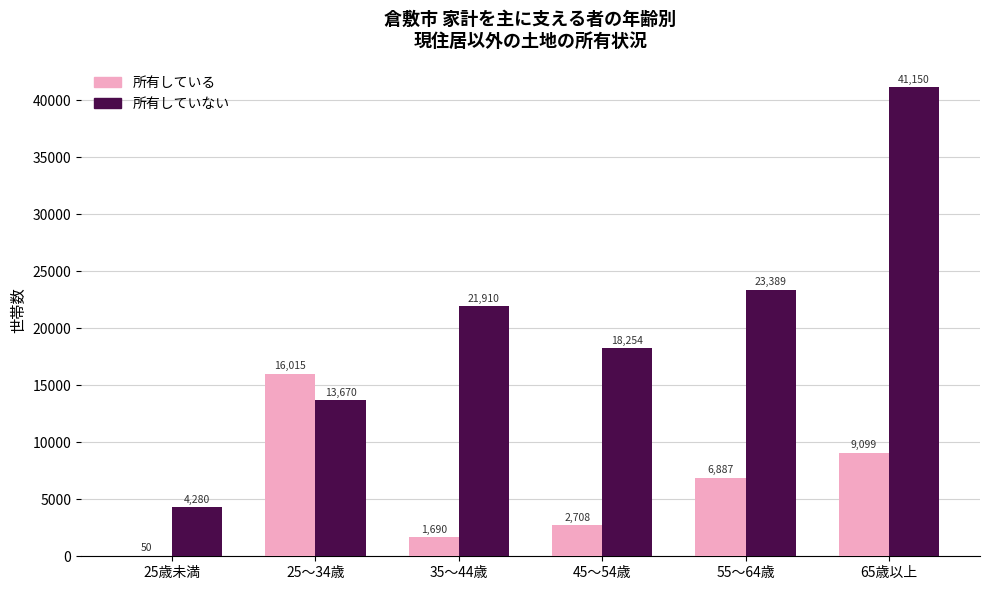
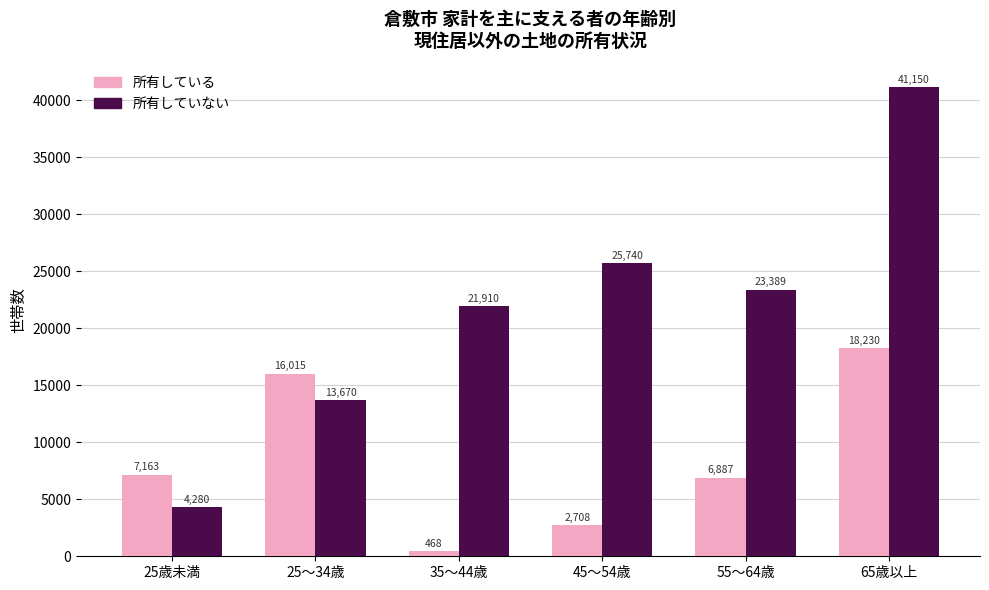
  {
    "所有している": {
-     "25歳未満": "50",
+     "25歳未満": "7,163",
      "25～34歳": "16,015",
-     "35～44歳": "1,690",
+     "35～44歳": "468",
      "45～54歳": "2,708",
      "55～64歳": "6,887",
-     "65歳以上": "9,099"
+     "65歳以上": "18,230"
    },
    "所有していない": {
      "25歳未満": "4,280",
      "25～34歳": "13,670",
      "35～44歳": "21,910",
-     "45～54歳": "18,254",
+     "45～54歳": "25,740",
      "55～64歳": "23,389",
      "65歳以上": "41,150"
    }
  }
